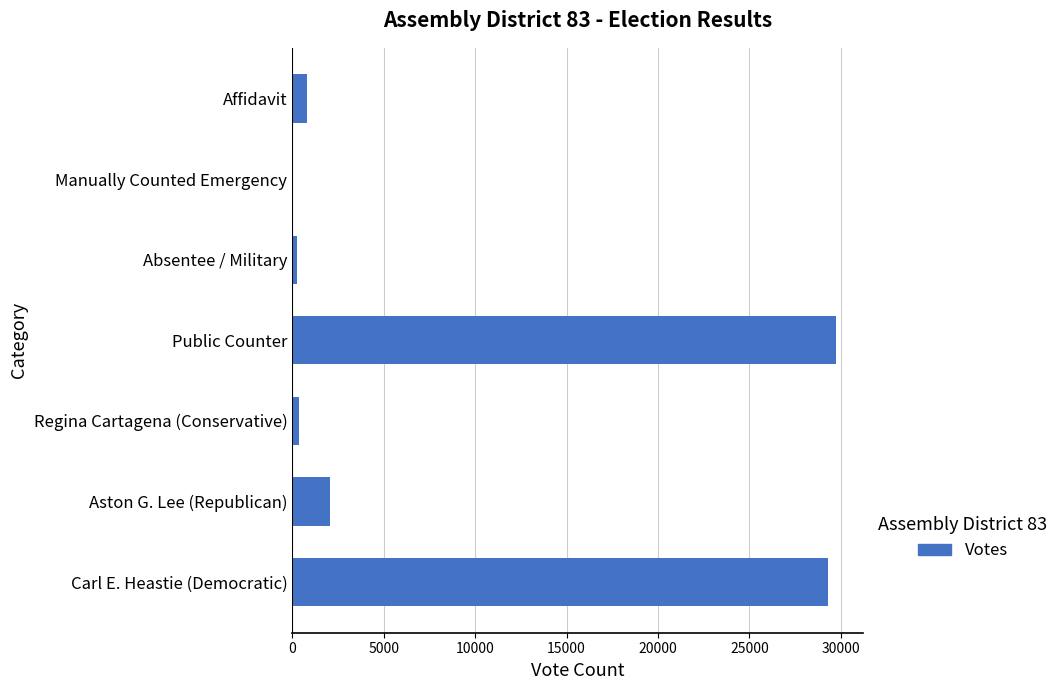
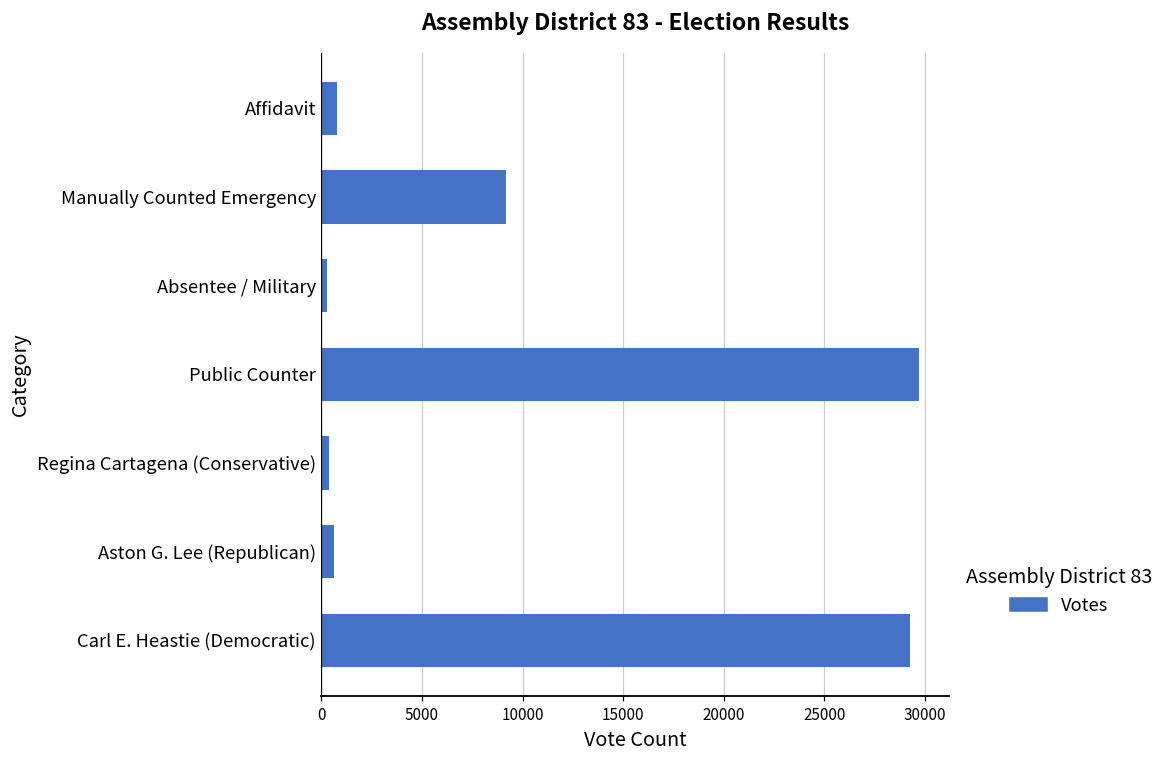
  {
    "Affidavit": 800,
-   "Manually Counted Emergency": 0,
+   "Manually Counted Emergency": 9200,
    "Absentee / Military": 300,
    "Public Counter": 29700,
    "Regina Cartagena (Conservative)": 400,
-   "Aston G. Lee (Republican)": 2100,
+   "Aston G. Lee (Republican)": 600,
    "Carl E. Heastie (Democratic)": 29300
  }
